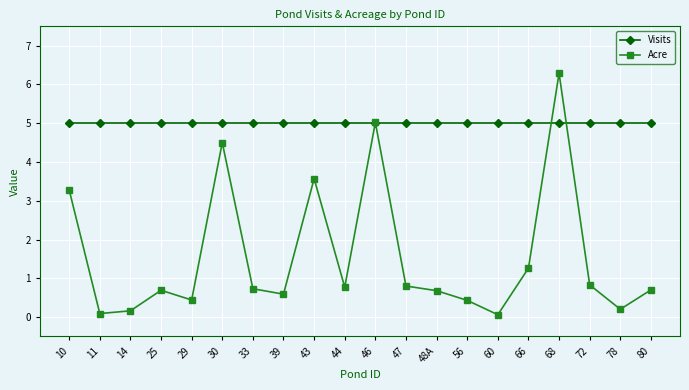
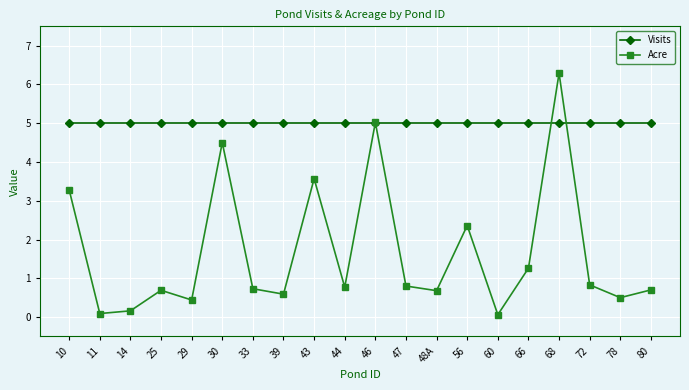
  {
    "Visits": {
      "10": 5.0,
      "11": 5.0,
      "14": 5.0,
      "25": 5.0,
      "29": 5.0,
      "30": 5.0,
      "33": 5.0,
      "39": 5.0,
      "43": 5.0,
      "44": 5.0,
      "47": 5.0,
      "48A": 5.0,
      "56": 5.0,
      "60": 5.0,
      "66": 5.0,
      "68": 5.0,
      "72": 5.0,
      "78": 5.0,
      "80": 5.0
    },
    "Acre": {
      "10": 3.3,
      "11": 0.1,
      "14": 0.2,
      "25": 0.7,
      "29": 0.4,
      "30": 4.5,
      "33": 0.7,
      "39": 0.6,
      "43": 3.6,
      "44": 0.8,
      "47": 0.8,
      "48A": 0.7,
-     "56": 0.4,
+     "56": 2.4,
      "60": 0.1,
      "66": 1.3,
      "68": 6.3,
      "72": 0.8,
-     "78": 0.2,
+     "78": 0.5,
      "80": 0.7
    }
  }
